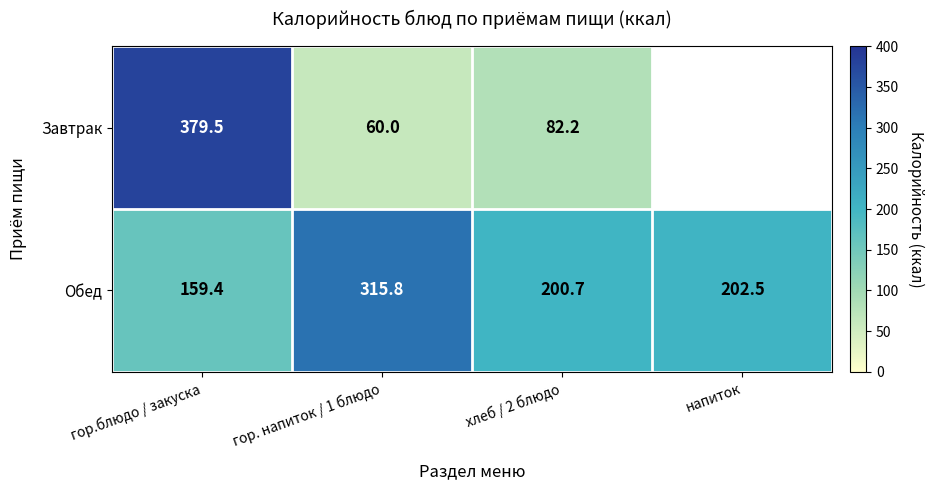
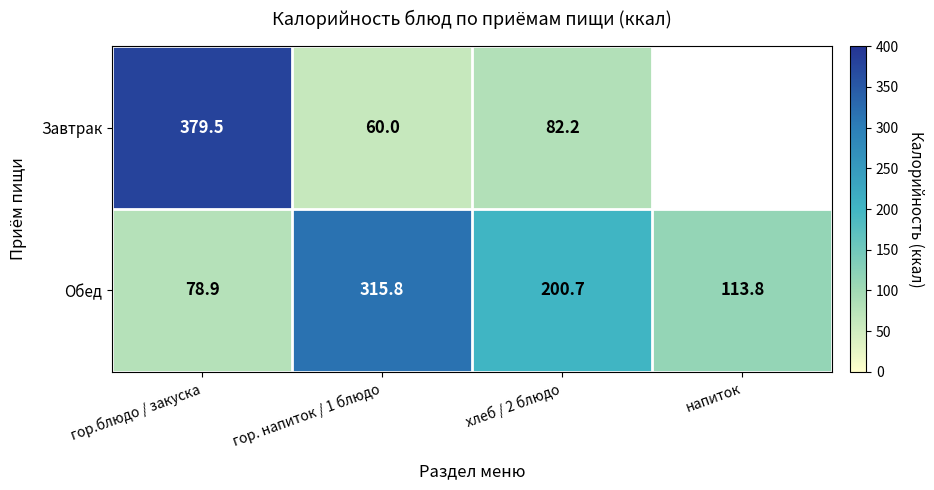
  {
    "Завтрак": {
      "гор.блюдо / закуска": 379.5,
      "гор. напиток / 1 блюдо": 60.0,
      "хлеб / 2 блюдо": 82.2
    },
    "Обед": {
-     "гор.блюдо / закуска": 159.4,
+     "гор.блюдо / закуска": 78.9,
      "гор. напиток / 1 блюдо": 315.8,
      "хлеб / 2 блюдо": 200.7,
-     "напиток": 202.5
+     "напиток": 113.8
    }
  }
